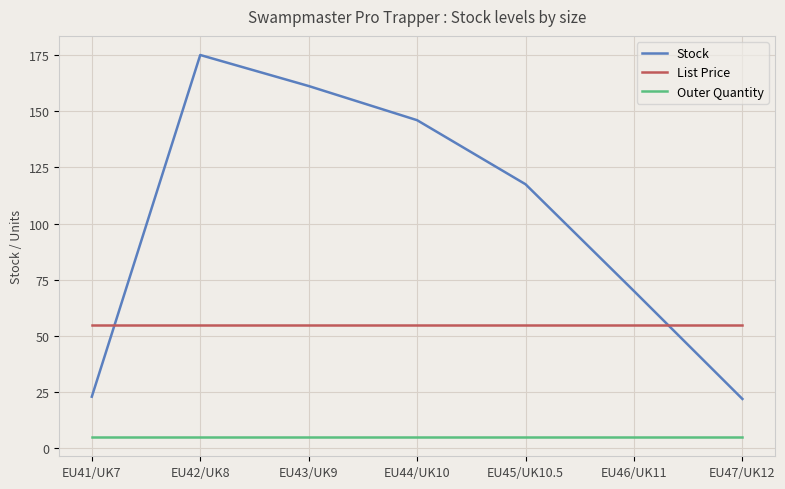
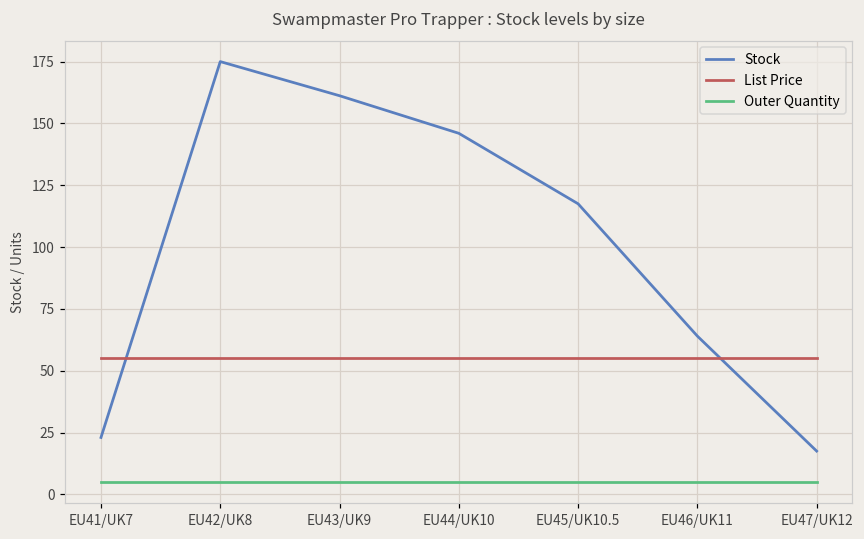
  {
    "Stock": {
      "EU41/UK7": 23,
      "EU42/UK8": 175,
      "EU43/UK9": 161,
      "EU44/UK10": 146,
      "EU45/UK10.5": 118,
-     "EU46/UK11": 70,
-     "EU47/UK12": 22
+     "EU46/UK11": 64,
+     "EU47/UK12": 18
    },
    "List Price": {
      "EU41/UK7": 55,
      "EU42/UK8": 55,
      "EU43/UK9": 55,
      "EU44/UK10": 55,
      "EU45/UK10.5": 55,
      "EU46/UK11": 55,
      "EU47/UK12": 55
    },
    "Outer Quantity": {
      "EU41/UK7": 5,
      "EU42/UK8": 5,
      "EU43/UK9": 5,
      "EU44/UK10": 5,
      "EU45/UK10.5": 5,
      "EU46/UK11": 5,
      "EU47/UK12": 5
    }
  }
